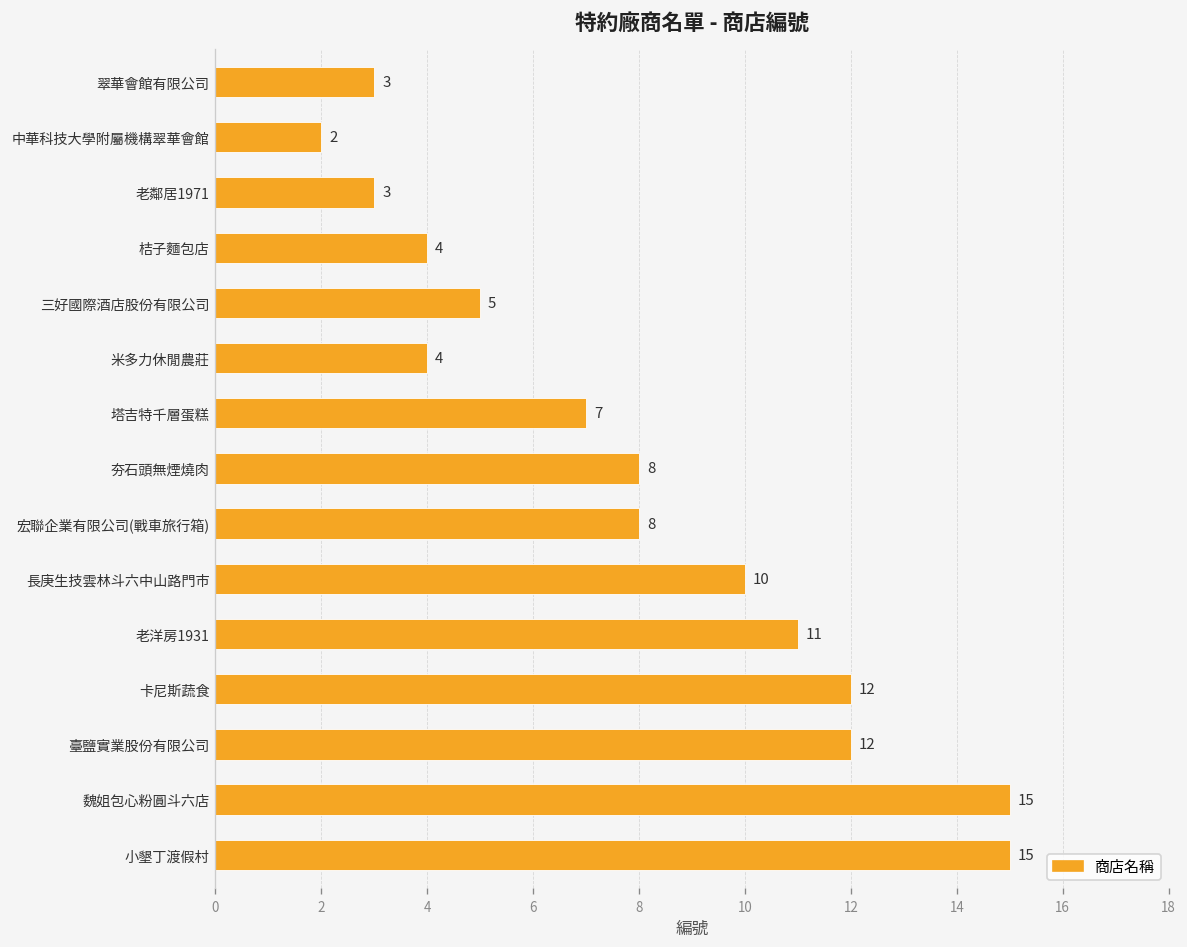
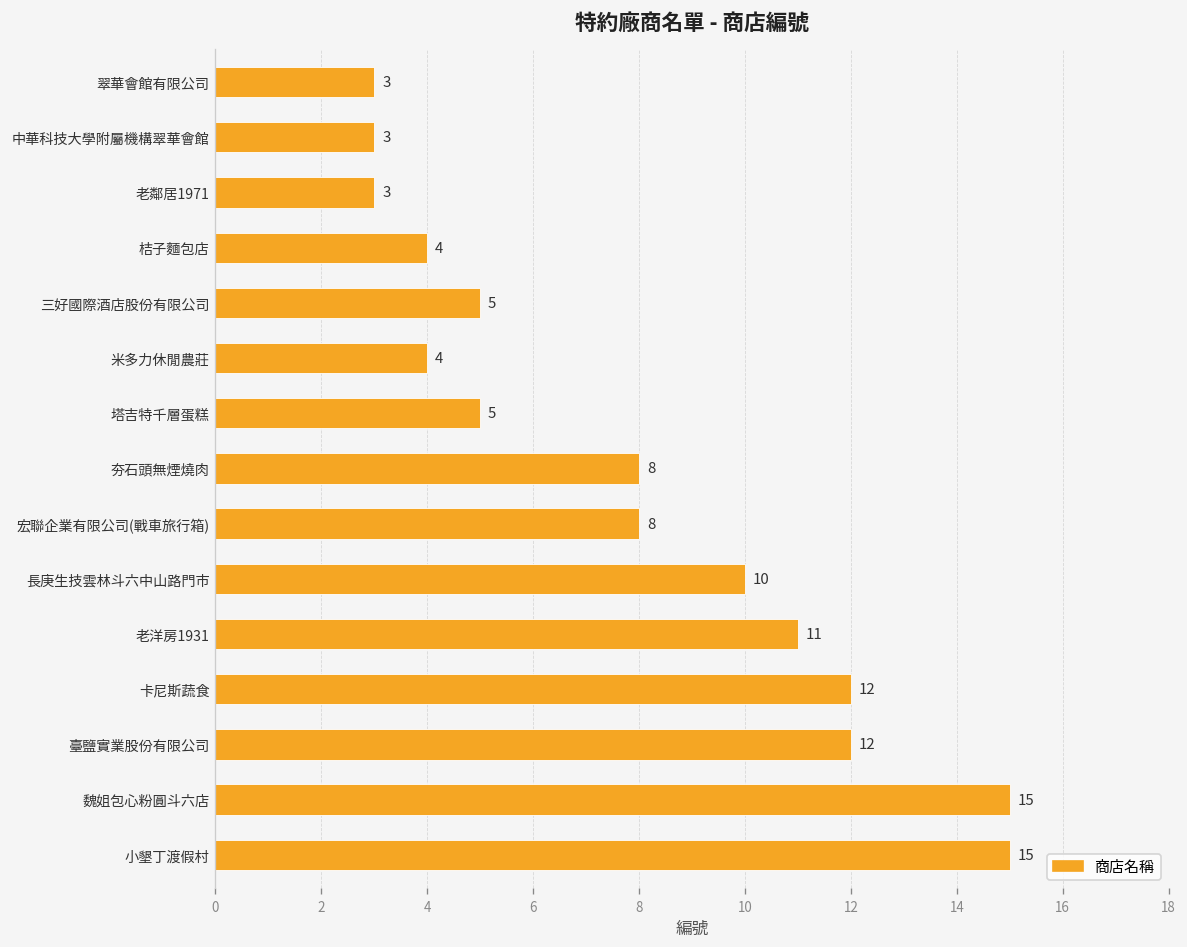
  {
    "翠華會館有限公司": 3,
-   "中華科技大學附屬機構翠華會館": 2,
+   "中華科技大學附屬機構翠華會館": 3,
    "老鄰居1971": 3,
    "桔子麵包店": 4,
    "三好國際酒店股份有限公司": 5,
    "米多力休閒農莊": 4,
-   "塔吉特千層蛋糕": 7,
+   "塔吉特千層蛋糕": 5,
    "夯石頭無煙燒肉": 8,
    "宏聯企業有限公司(戰車旅行箱)": 8,
    "長庚生技雲林斗六中山路門市": 10,
    "老洋房1931": 11,
    "卡尼斯蔬食": 12,
    "臺鹽實業股份有限公司": 12,
    "魏姐包心粉圓斗六店": 15,
    "小墾丁渡假村": 15
  }
